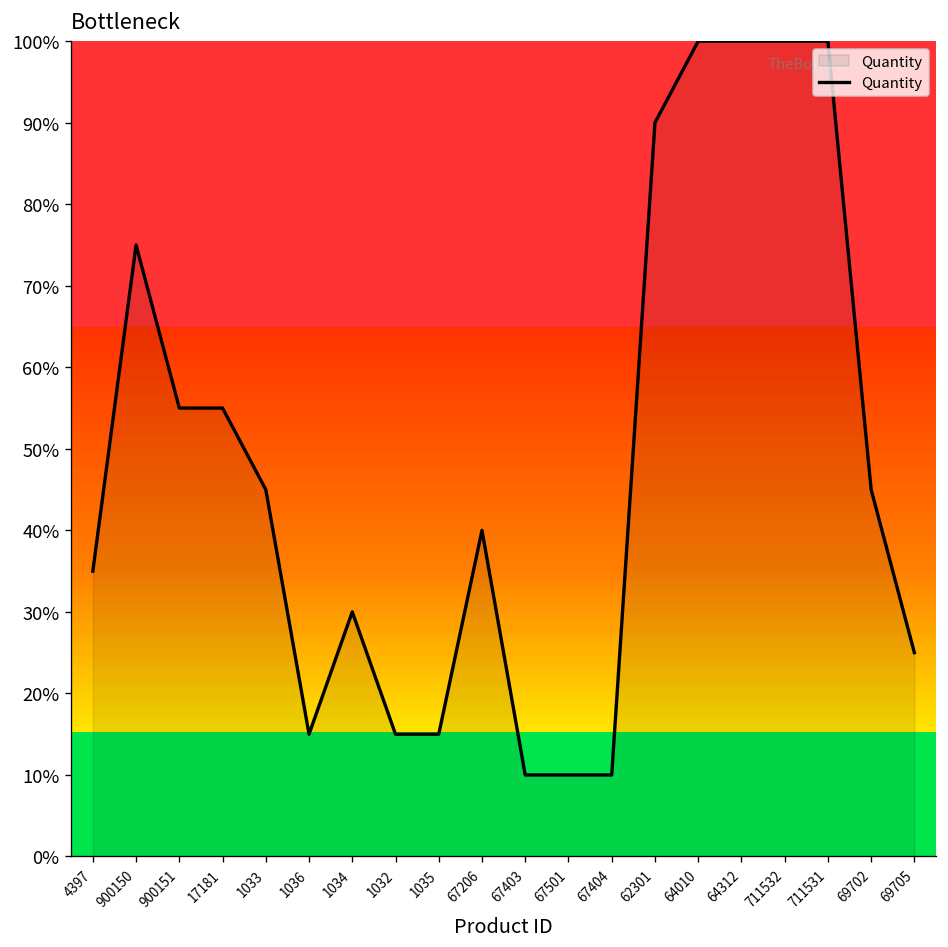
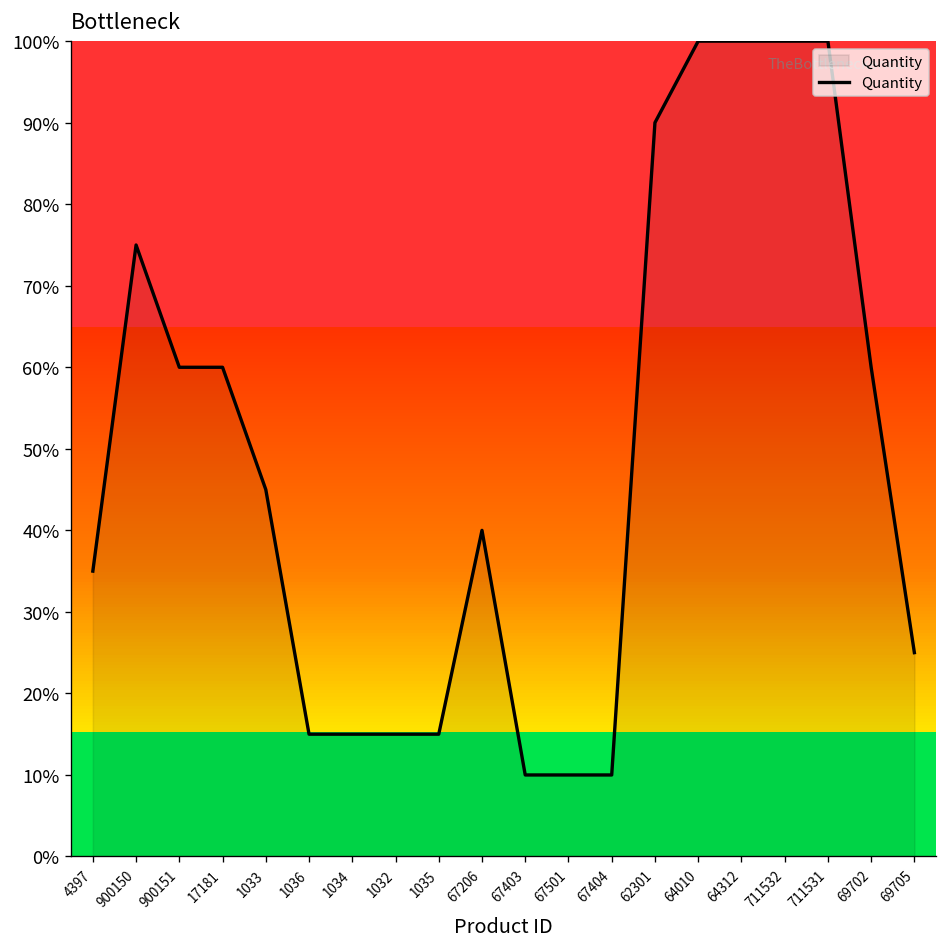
  {
    "4397": "35%",
    "900150": "75%",
-   "900151": "55%",
-   "17181": "55%",
+   "900151": "60%",
+   "17181": "60%",
    "1033": "45%",
    "1036": "15%",
-   "1034": "30%",
+   "1034": "15%",
    "1032": "15%",
    "1035": "15%",
    "67206": "40%",
    "67403": "10%",
    "67501": "10%",
    "67404": "10%",
    "62301": "90%",
    "64010": "100%",
    "64312": "100%",
    "711532": "100%",
    "711531": "100%",
-   "69702": "45%",
+   "69702": "60%",
    "69705": "25%"
  }
